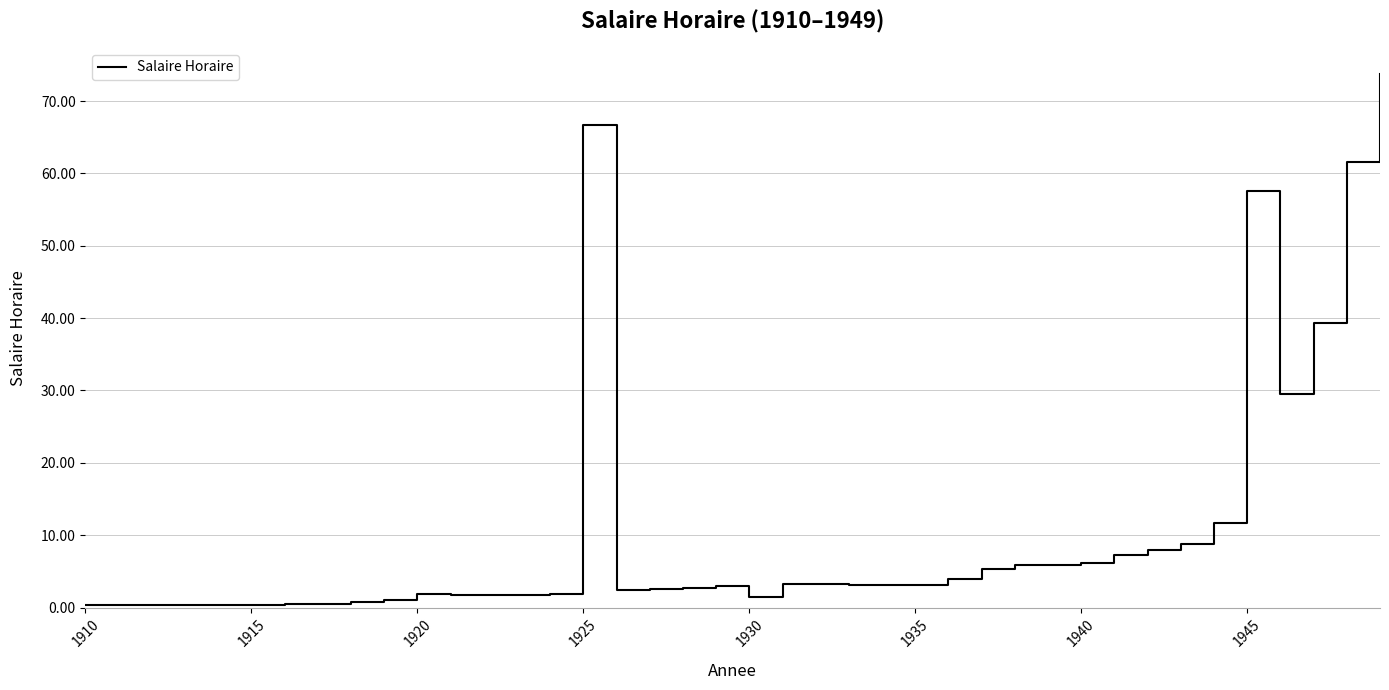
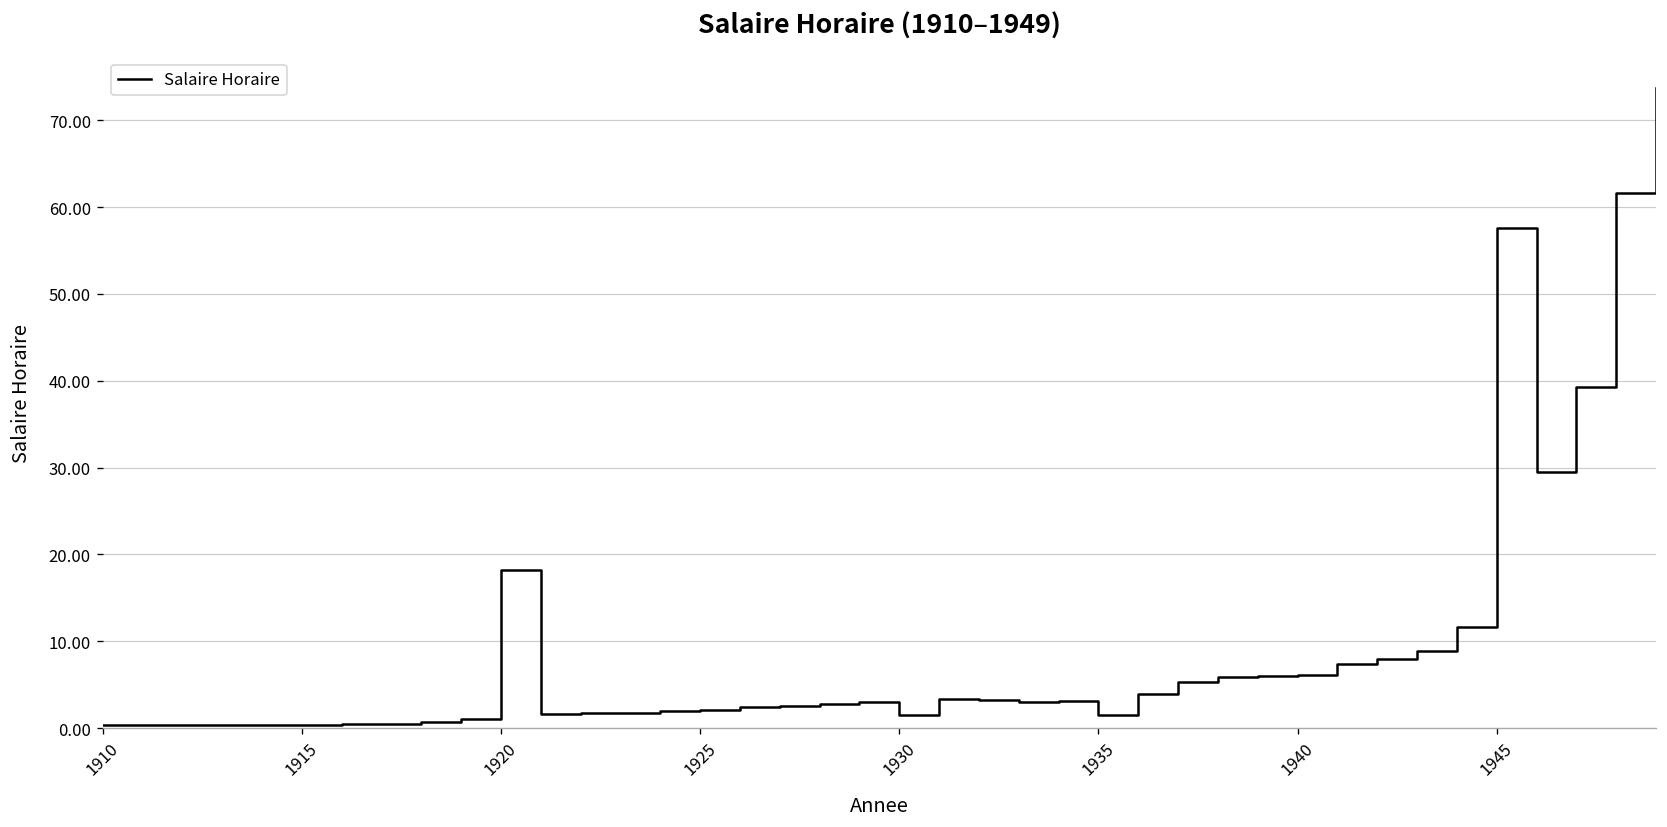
  {
    "1910": 0,
    "1915": 0,
-   "1920": 2,
-   "1925": 67,
+   "1920": 18,
+   "1925": 2,
    "1930": 1,
-   "1935": 3,
+   "1935": 2,
    "1940": 6,
    "1945": 58
  }
